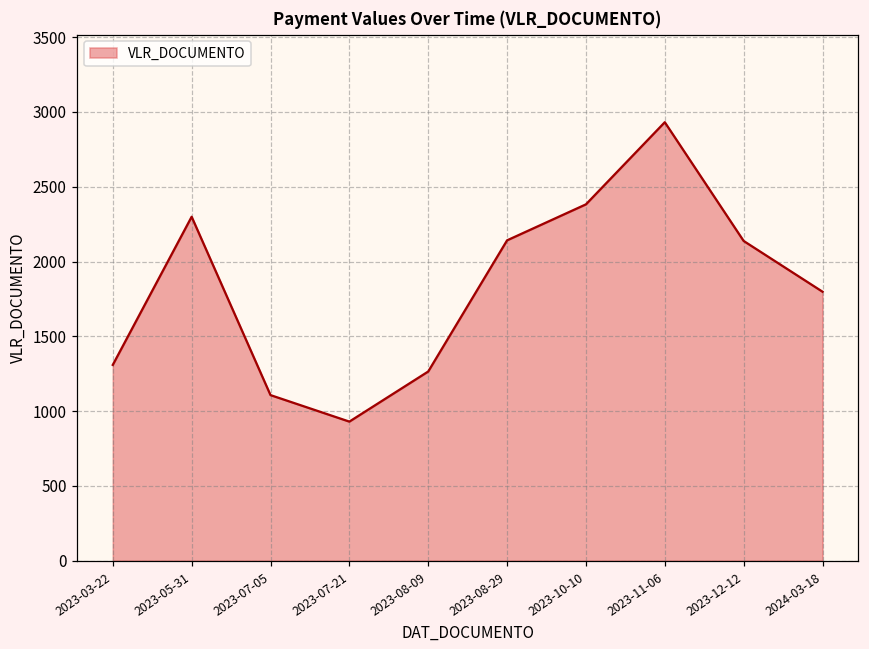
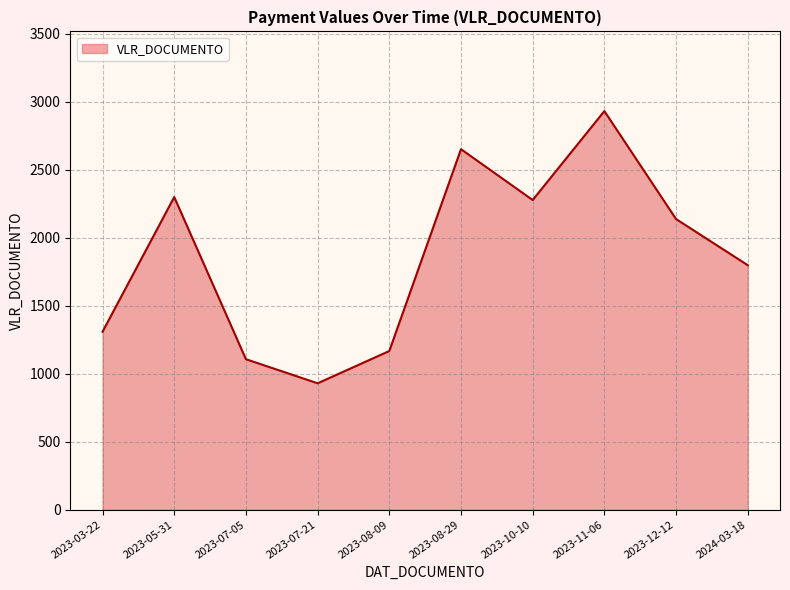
  {
    "2023-03-22": 1310,
    "2023-05-31": 2300,
    "2023-07-05": 1110,
    "2023-07-21": 930,
-   "2023-08-09": 1260,
-   "2023-08-29": 2140,
-   "2023-10-10": 2380,
+   "2023-08-09": 1170,
+   "2023-08-29": 2650,
+   "2023-10-10": 2280,
    "2023-11-06": 2930,
    "2023-12-12": 2140,
    "2024-03-18": 1800
  }
